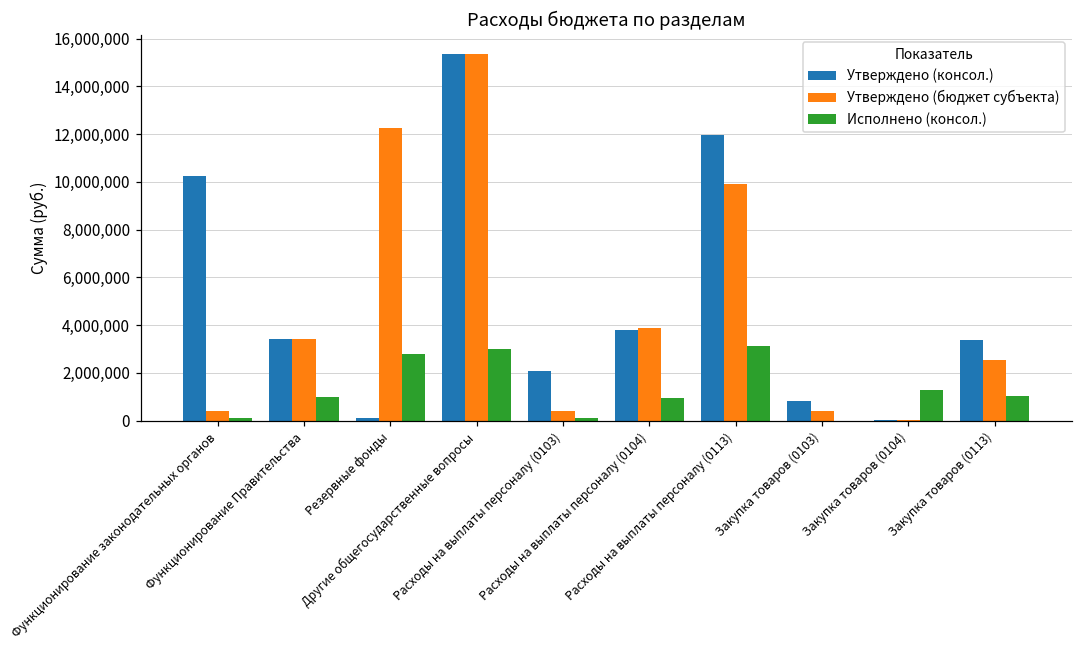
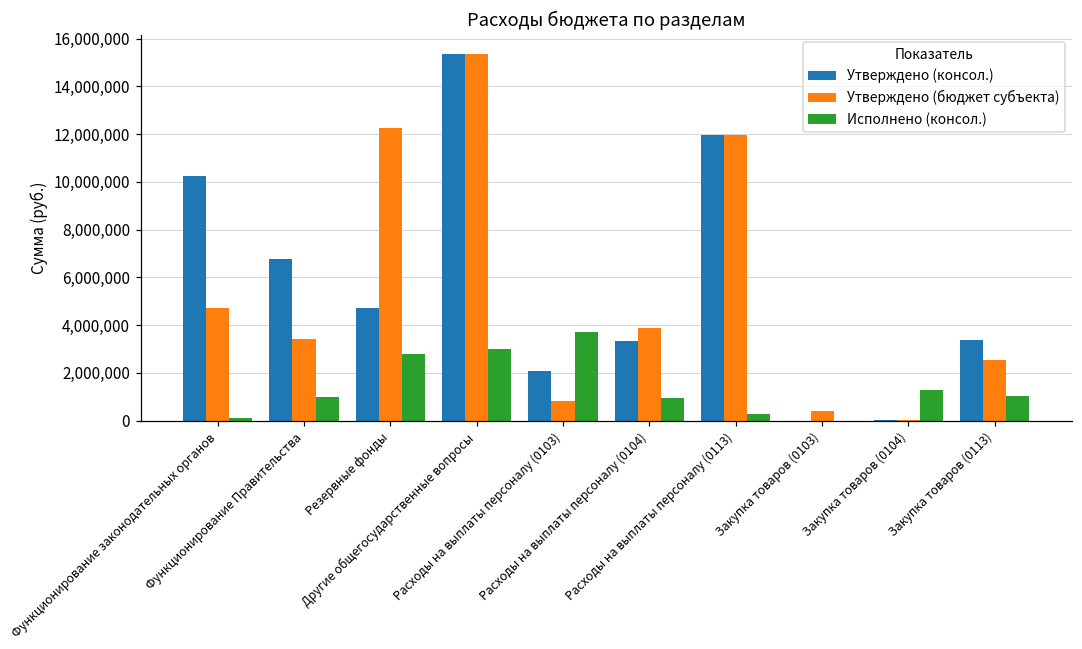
  {
    "Утверждено (консол.)": {
      "Функционирование законодательных органов": "10,200,000",
-     "Функционирование Правительства": "3,400,000",
-     "Резервные фонды": "100,000",
+     "Функционирование Правительства": "6,800,000",
+     "Резервные фонды": "4,700,000",
      "Другие общегосударственные вопросы": "15,400,000",
      "Расходы на выплаты персоналу (0103)": "2,100,000",
-     "Расходы на выплаты персоналу (0104)": "3,800,000",
+     "Расходы на выплаты персоналу (0104)": "3,300,000",
      "Расходы на выплаты персоналу (0113)": "12,000,000",
-     "Закупка товаров (0103)": "800,000",
+     "Закупка товаров (0103)": "0",
      "Закупка товаров (0113)": "3,400,000"
    },
    "Утверждено (бюджет субъекта)": {
-     "Функционирование законодательных органов": "400,000",
+     "Функционирование законодательных органов": "4,700,000",
      "Функционирование Правительства": "3,400,000",
      "Резервные фонды": "12,300,000",
      "Другие общегосударственные вопросы": "15,400,000",
-     "Расходы на выплаты персоналу (0103)": "400,000",
+     "Расходы на выплаты персоналу (0103)": "800,000",
      "Расходы на выплаты персоналу (0104)": "3,900,000",
-     "Расходы на выплаты персоналу (0113)": "9,900,000",
+     "Расходы на выплаты персоналу (0113)": "12,000,000",
      "Закупка товаров (0103)": "400,000",
      "Закупка товаров (0113)": "2,500,000"
    },
    "Исполнено (консол.)": {
      "Функционирование законодательных органов": "100,000",
      "Функционирование Правительства": "1,000,000",
      "Резервные фонды": "2,800,000",
      "Другие общегосударственные вопросы": "3,000,000",
-     "Расходы на выплаты персоналу (0103)": "100,000",
+     "Расходы на выплаты персоналу (0103)": "3,700,000",
      "Расходы на выплаты персоналу (0104)": "900,000",
-     "Расходы на выплаты персоналу (0113)": "3,100,000",
+     "Расходы на выплаты персоналу (0113)": "300,000",
      "Закупка товаров (0103)": "0",
      "Закупка товаров (0104)": "1,300,000",
      "Закупка товаров (0113)": "1,100,000"
    }
  }
